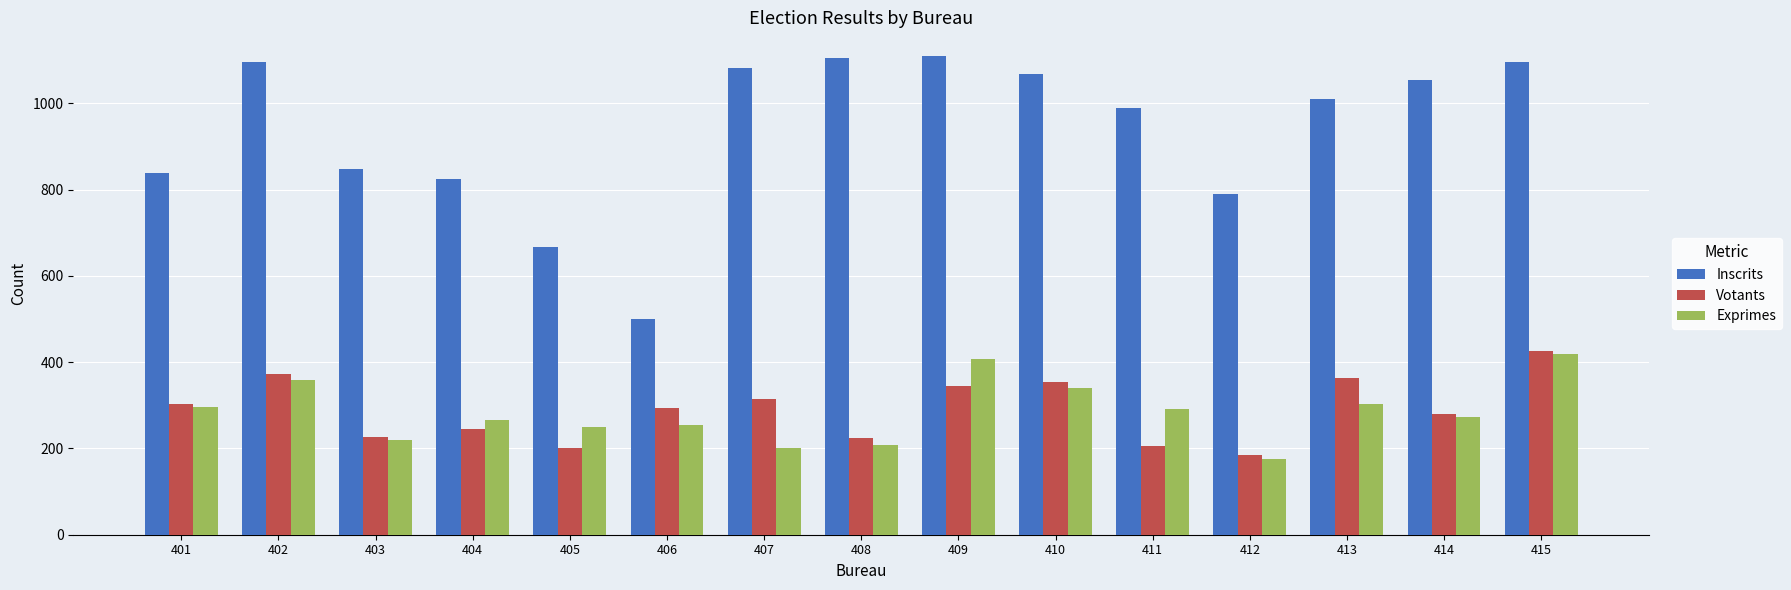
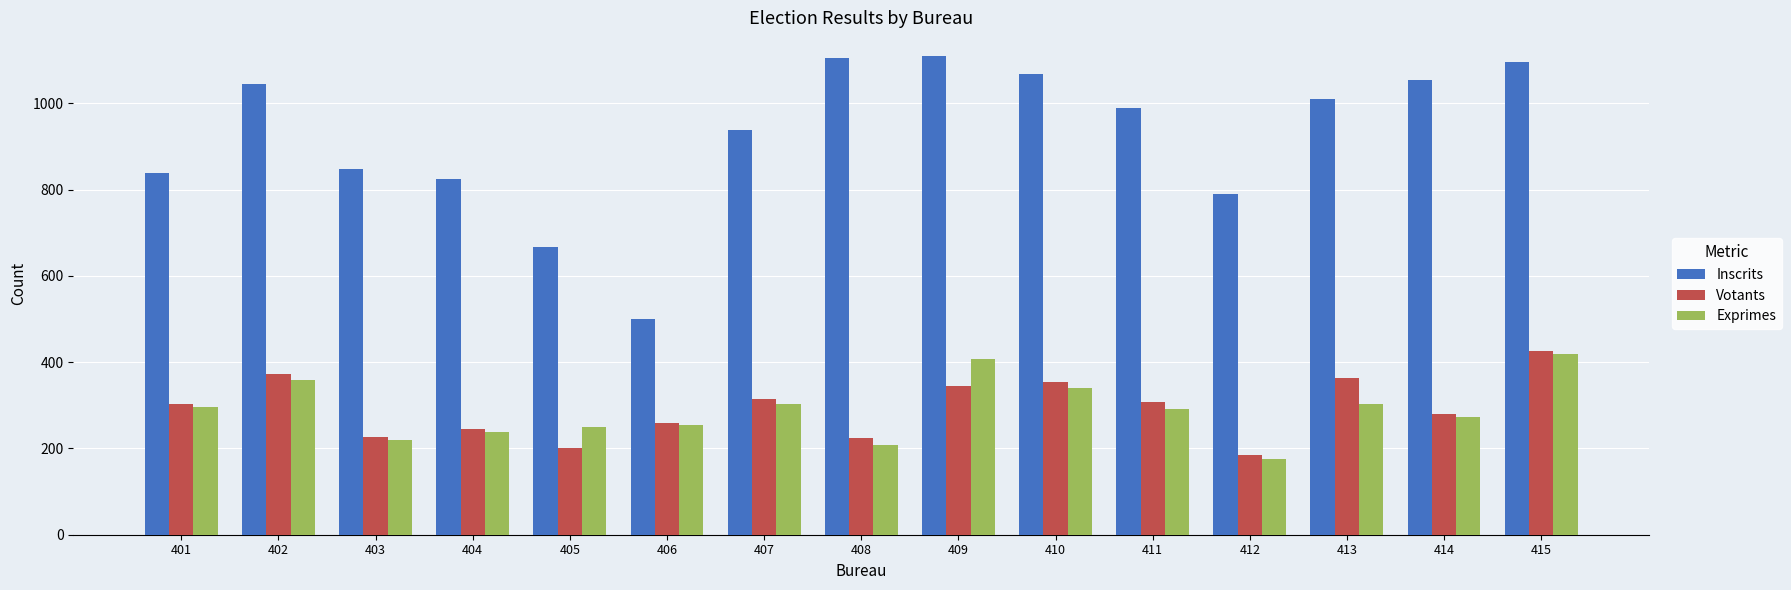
  {
    "Inscrits": {
      "401": 840,
-     "402": 1100,
+     "402": 1040,
      "403": 850,
      "404": 830,
      "405": 670,
      "406": 500,
-     "407": 1080,
+     "407": 940,
      "408": 1110,
      "409": 1110,
      "410": 1070,
      "411": 990,
      "412": 790,
      "413": 1010,
      "414": 1050,
      "415": 1100
    },
    "Votants": {
      "401": 300,
      "402": 370,
      "403": 230,
      "404": 250,
      "405": 200,
-     "406": 290,
+     "406": 260,
      "407": 310,
      "408": 230,
      "409": 350,
      "410": 350,
-     "411": 210,
+     "411": 310,
      "412": 180,
      "413": 360,
      "414": 280,
      "415": 430
    },
    "Exprimes": {
      "401": 300,
      "402": 360,
      "403": 220,
-     "404": 270,
+     "404": 240,
      "405": 250,
      "406": 250,
-     "407": 200,
+     "407": 300,
      "408": 210,
      "409": 410,
      "410": 340,
      "411": 290,
      "412": 180,
      "413": 300,
      "414": 270,
      "415": 420
    }
  }
